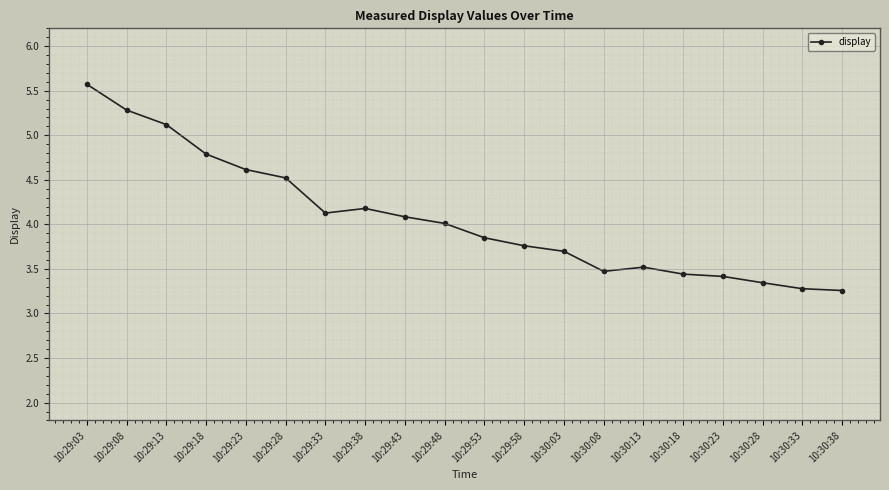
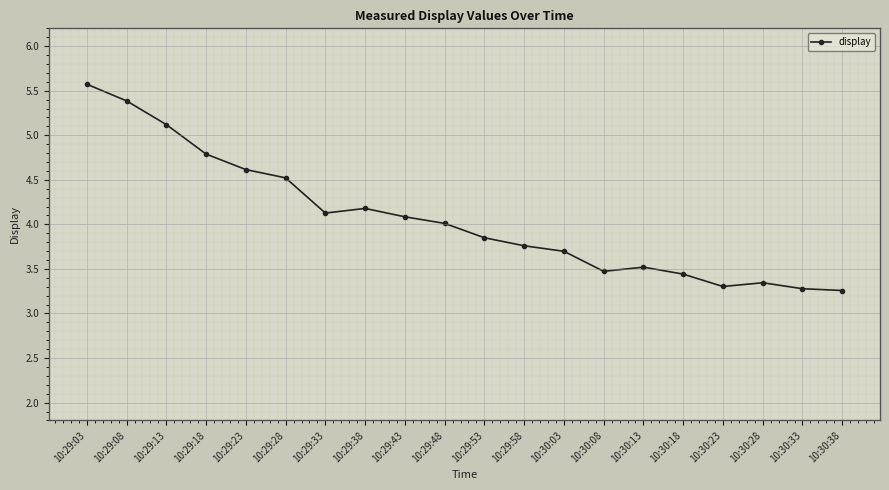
  {
    "10:29:03": 5.6,
-   "10:29:08": 5.3,
+   "10:29:08": 5.4,
    "10:29:13": 5.1,
    "10:29:18": 4.8,
    "10:29:23": 4.6,
    "10:29:28": 4.5,
    "10:29:33": 4.1,
    "10:29:38": 4.2,
    "10:29:43": 4.1,
    "10:29:48": 4.0,
    "10:29:53": 3.9,
    "10:29:58": 3.8,
    "10:30:03": 3.7,
    "10:30:08": 3.5,
    "10:30:13": 3.5,
    "10:30:18": 3.4,
-   "10:30:23": 3.4,
+   "10:30:23": 3.3,
    "10:30:28": 3.3,
    "10:30:33": 3.3,
    "10:30:38": 3.3
  }
